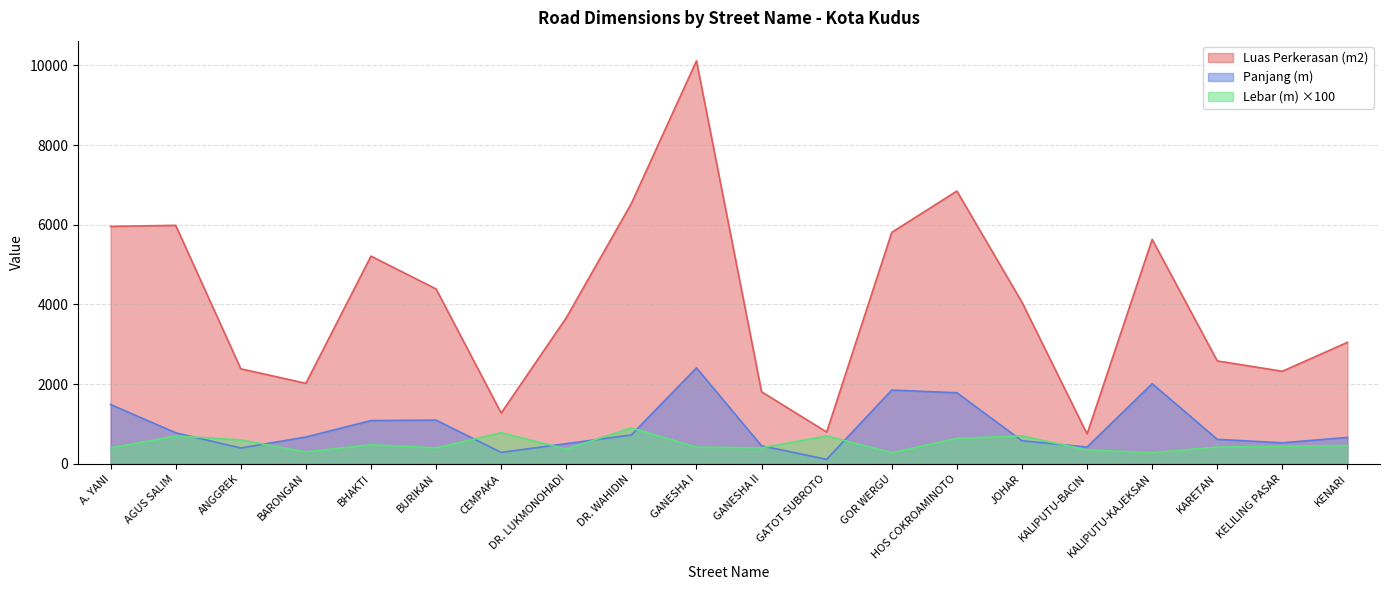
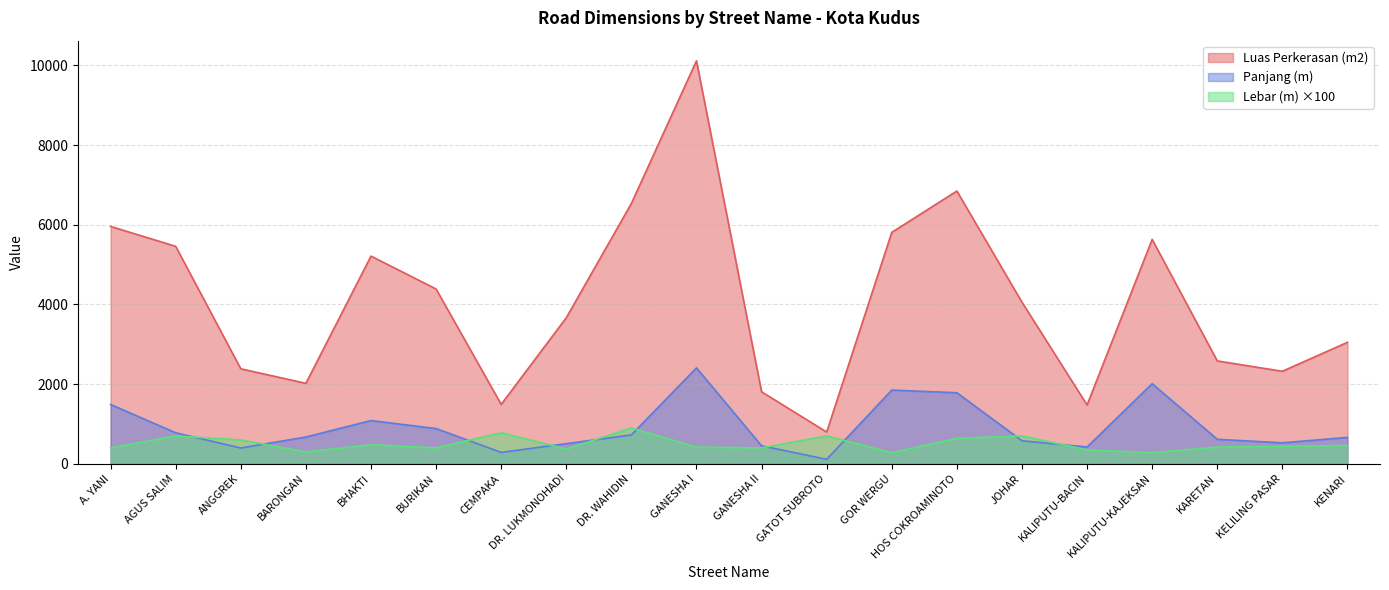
  {
    "Luas Perkerasan (m2)": {
      "A. YANI": 6000,
-     "AGUS SALIM": 6000,
+     "AGUS SALIM": 5500,
      "ANGGREK": 2400,
      "BARONGAN": 2000,
      "BHAKTI": 5200,
      "BURIKAN": 4400,
-     "CEMPAKA": 1300,
+     "CEMPAKA": 1500,
      "DR. LUKMONOHADI": 3700,
      "DR. WAHIDIN": 6500,
      "GANESHA I": 10100,
      "GANESHA II": 1800,
      "GATOT SUBROTO": 800,
      "GOR WERGU": 5800,
      "HOS COKROAMINOTO": 6800,
      "JOHAR": 4100,
-     "KALIPUTU-BACIN": 800,
+     "KALIPUTU-BACIN": 1500,
      "KALIPUTU-KAJEKSAN": 5600,
      "KARETAN": 2600,
      "KELILING PASAR": 2300,
      "KENARI": 3000
    },
    "Panjang (m)": {
      "A. YANI": 1500,
      "AGUS SALIM": 800,
      "ANGGREK": 400,
      "BARONGAN": 700,
      "BHAKTI": 1100,
-     "BURIKAN": 1100,
+     "BURIKAN": 900,
      "CEMPAKA": 300,
      "DR. LUKMONOHADI": 500,
      "DR. WAHIDIN": 700,
      "GANESHA I": 2400,
      "GATOT SUBROTO": 100,
      "GOR WERGU": 1900,
      "HOS COKROAMINOTO": 1800,
      "JOHAR": 600,
      "KALIPUTU-BACIN": 400,
      "KALIPUTU-KAJEKSAN": 2000,
      "KARETAN": 600,
      "KELILING PASAR": 500,
      "KENARI": 700
    },
    "Lebar (m) ×100": {
      "A. YANI": 400,
      "AGUS SALIM": 700,
      "ANGGREK": 600,
      "BARONGAN": 300,
      "BHAKTI": 500,
      "BURIKAN": 400,
      "CEMPAKA": 800,
      "DR. LUKMONOHADI": 400,
      "DR. WAHIDIN": 900,
      "GANESHA I": 400,
      "GATOT SUBROTO": 700,
      "GOR WERGU": 300,
      "HOS COKROAMINOTO": 600,
      "JOHAR": 700,
      "KALIPUTU-BACIN": 400,
      "KALIPUTU-KAJEKSAN": 300,
      "KARETAN": 400,
      "KELILING PASAR": 400,
      "KENARI": 500
    }
  }
